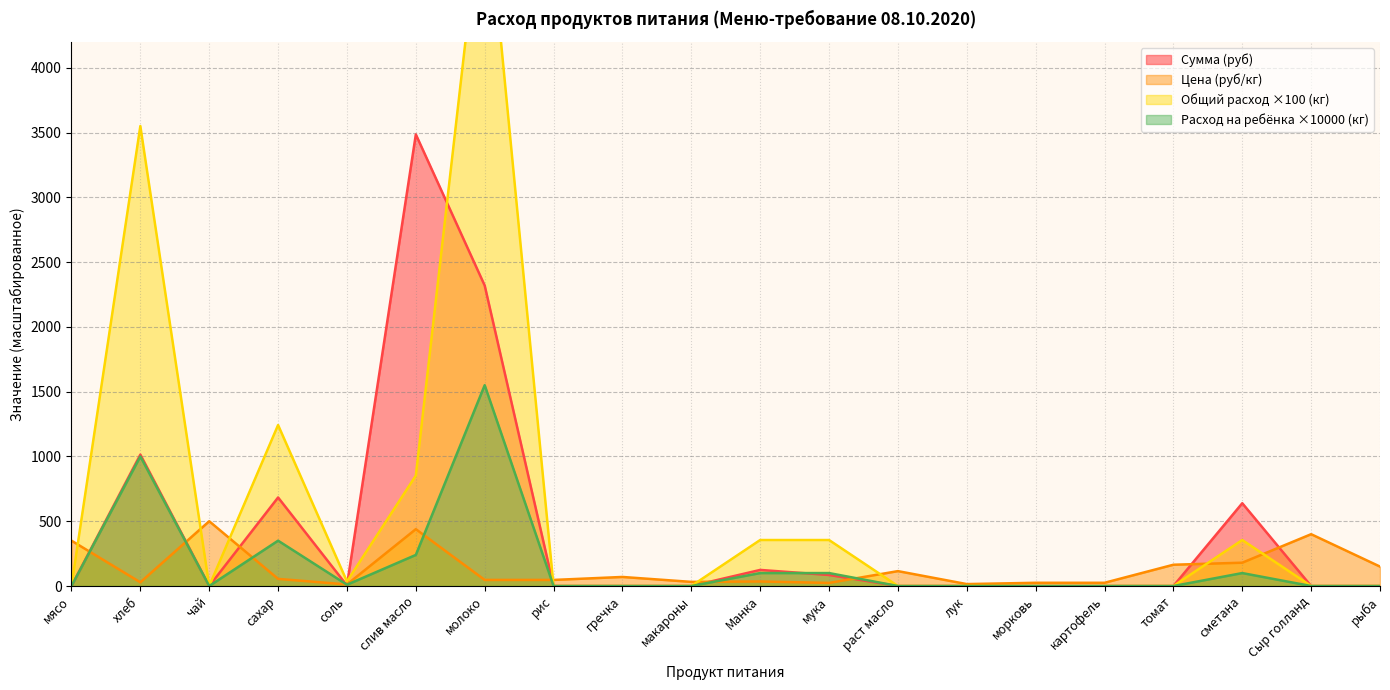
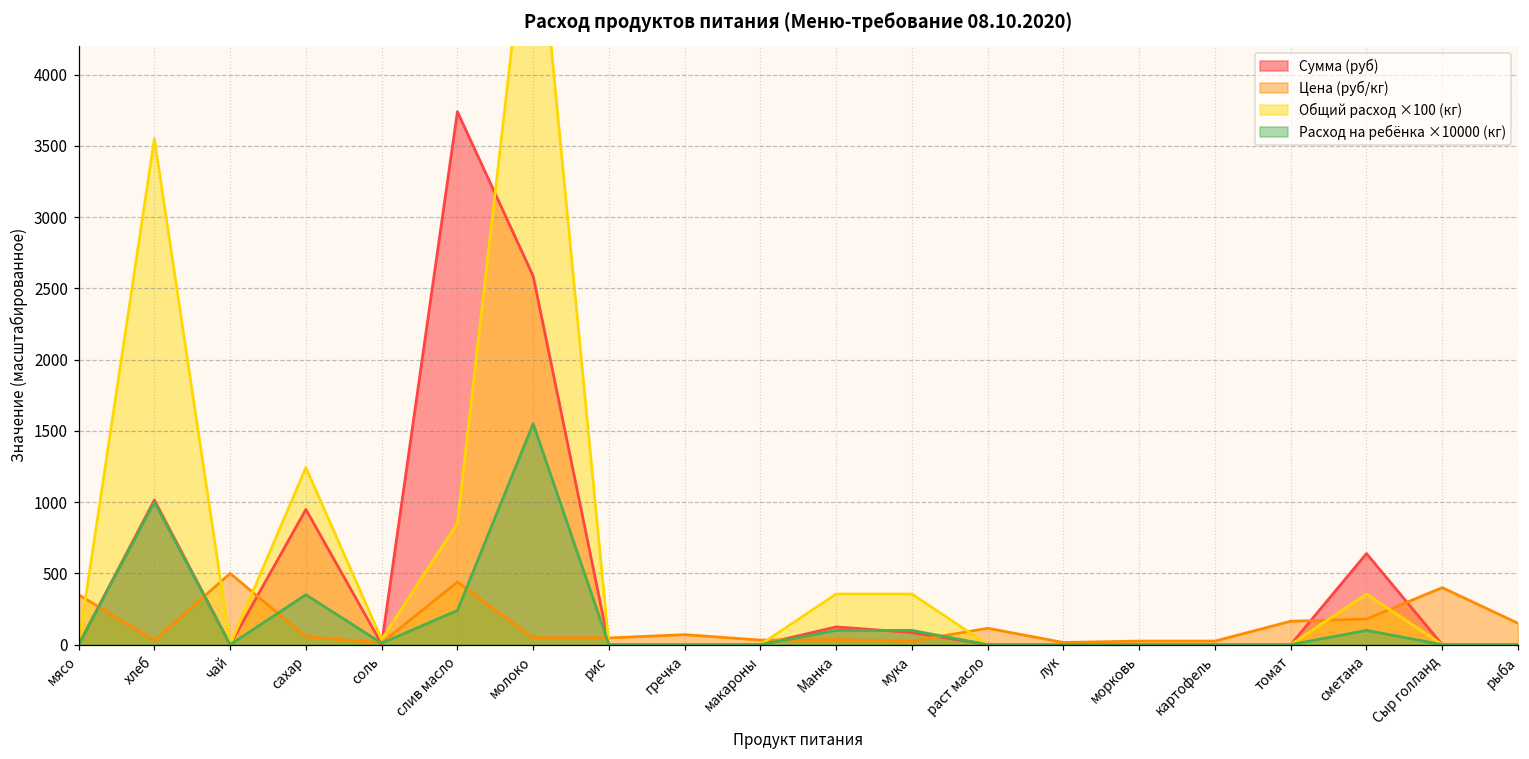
  {
    "Сумма (руб)": {
-     "сахар": 680,
-     "слив масло": 3490,
-     "молоко": 2320,
+     "сахар": 950,
+     "слив масло": 3740,
+     "молоко": 2590,
      "Манка": 120,
      "сметана": 640
    },
    "Расход на ребёнка ×10000 (кг)": {
      "сахар": 350,
      "слив масло": 240,
      "молоко": 1550,
      "Манка": 100,
      "сметана": 100
    }
  }
